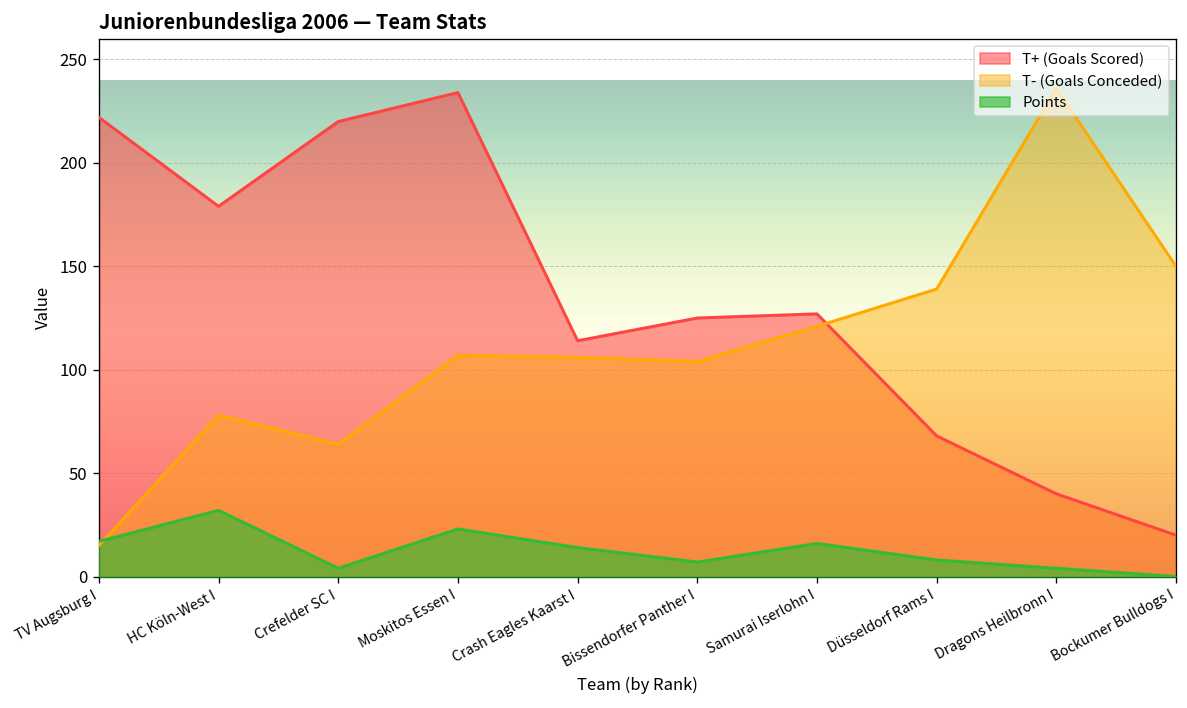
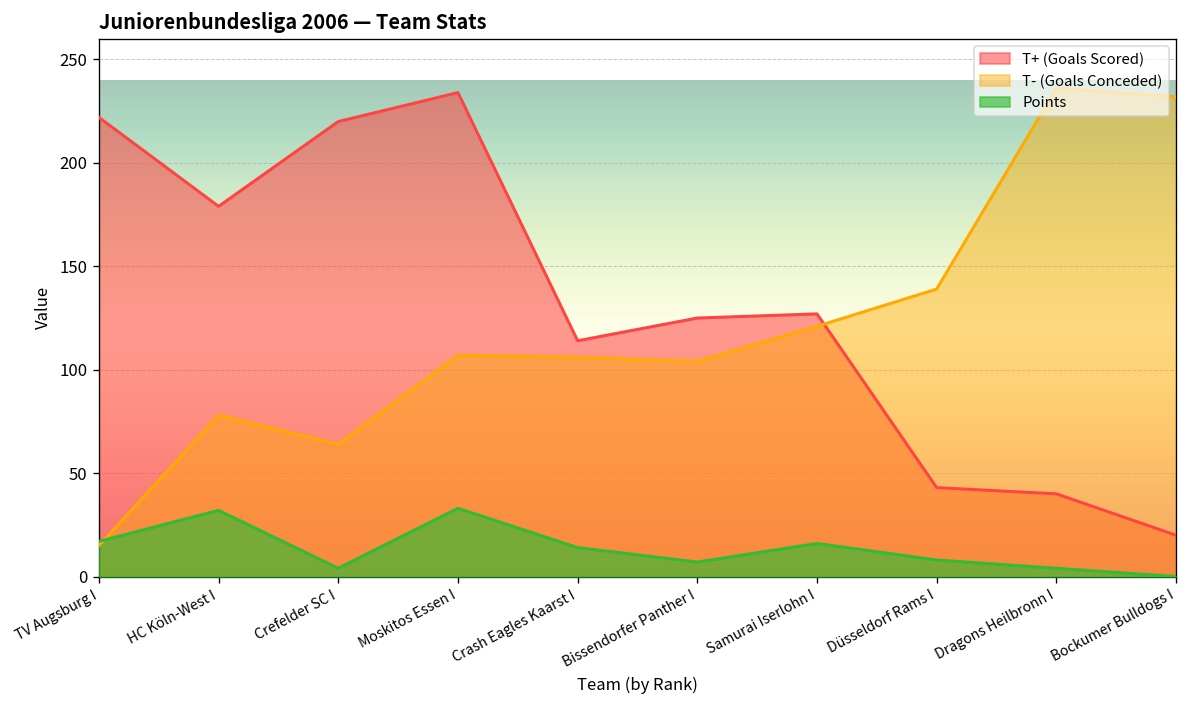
  {
    "T+ (Goals Scored)": {
      "TV Augsburg I": 222,
      "HC Köln-West I": 179,
      "Crefelder SC I": 220,
      "Moskitos Essen I": 234,
      "Crash Eagles Kaarst I": 114,
      "Bissendorfer Panther I": 125,
      "Samurai Iserlohn I": 127,
-     "Düsseldorf Rams I": 68,
+     "Düsseldorf Rams I": 43,
      "Dragons Heilbronn I": 40,
      "Bockumer Bulldogs I": 20
    },
    "T- (Goals Conceded)": {
      "TV Augsburg I": 15,
      "HC Köln-West I": 78,
      "Crefelder SC I": 64,
      "Moskitos Essen I": 107,
      "Crash Eagles Kaarst I": 106,
      "Bissendorfer Panther I": 104,
      "Samurai Iserlohn I": 121,
      "Düsseldorf Rams I": 139,
-     "Bockumer Bulldogs I": 150
+     "Bockumer Bulldogs I": 232
    },
    "Points": {
      "TV Augsburg I": 17,
      "HC Köln-West I": 32,
      "Crefelder SC I": 4,
-     "Moskitos Essen I": 23,
+     "Moskitos Essen I": 33,
      "Crash Eagles Kaarst I": 14,
      "Bissendorfer Panther I": 7,
      "Samurai Iserlohn I": 16,
      "Düsseldorf Rams I": 8,
      "Dragons Heilbronn I": 4,
      "Bockumer Bulldogs I": 0
    }
  }
